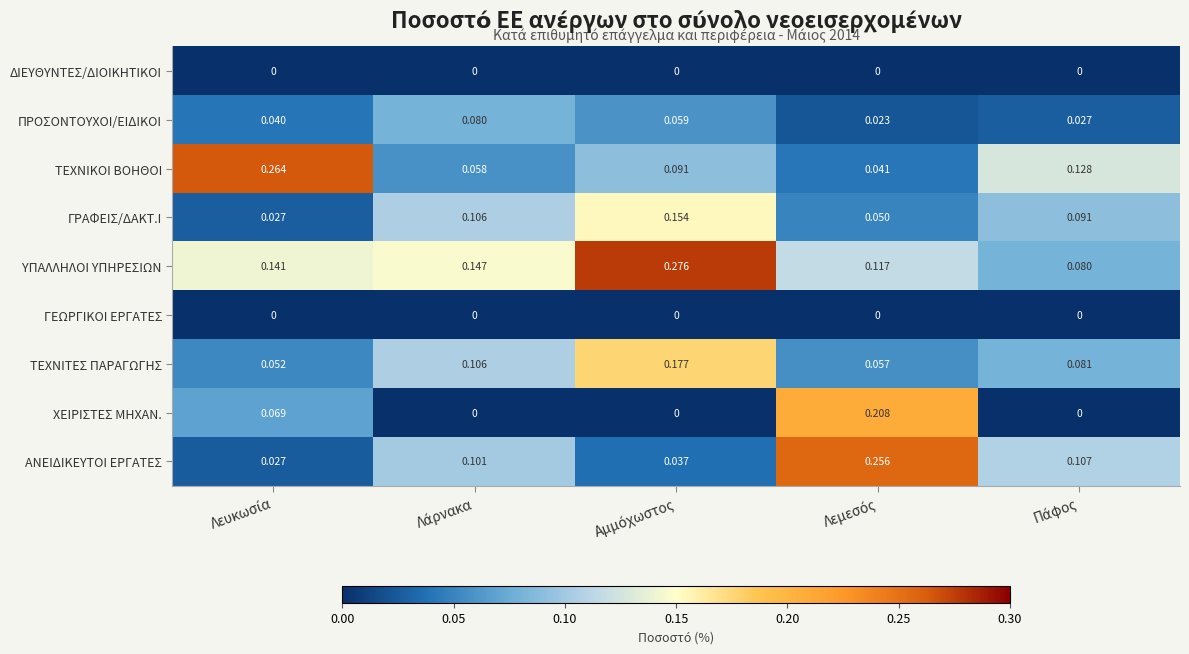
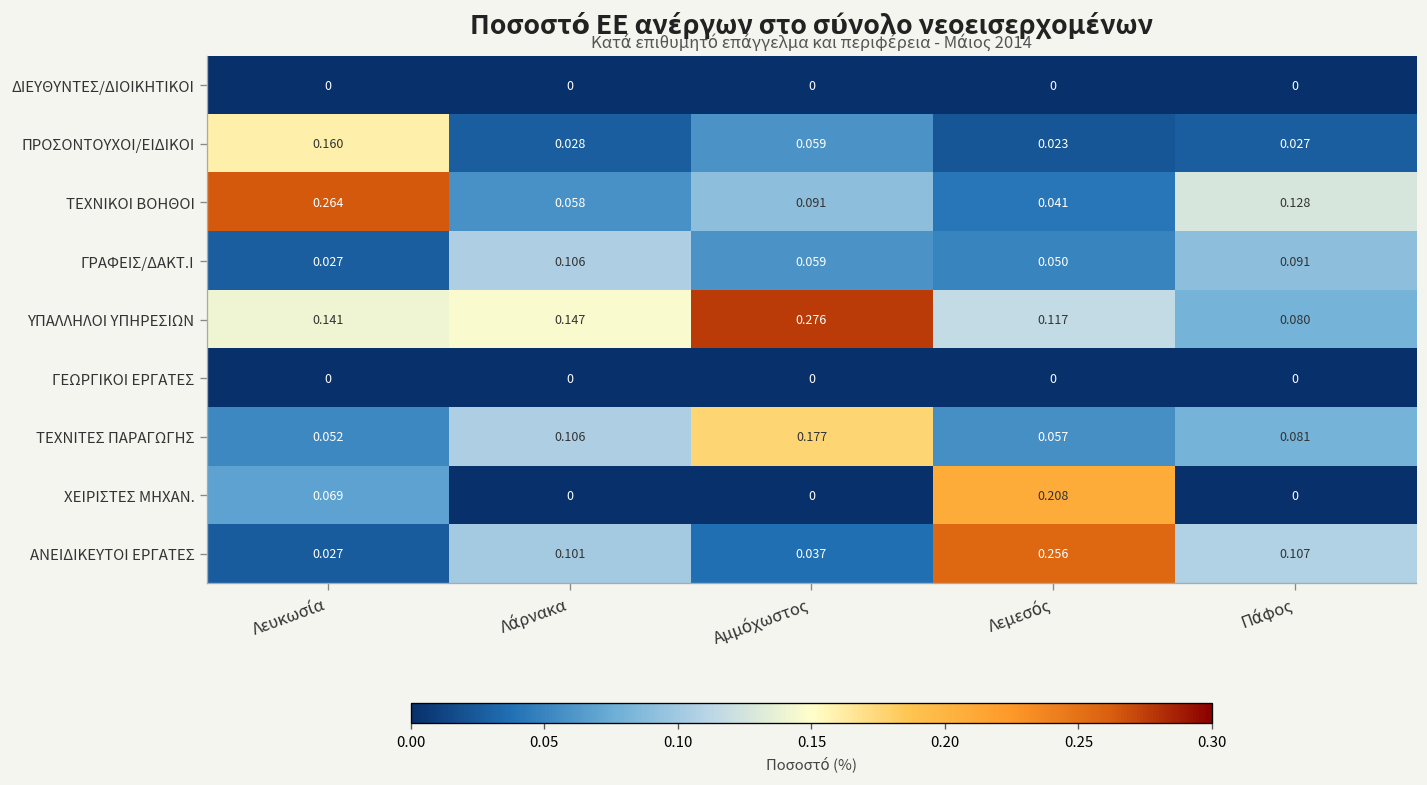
  {
    "ΔΙΕΥΘΥΝΤΕΣ/ΔΙΟΙΚΗΤΙΚΟΙ": {
      "Λευκωσία": 0,
      "Λάρνακα": 0,
      "Αμμόχωστος": 0,
      "Λεμεσός": 0,
      "Πάφος": 0
    },
    "ΠΡΟΣΟΝΤΟΥΧΟΙ/ΕΙΔΙΚΟΙ": {
-     "Λευκωσία": 0.040,
-     "Λάρνακα": 0.080,
+     "Λευκωσία": 0.160,
+     "Λάρνακα": 0.028,
      "Αμμόχωστος": 0.059,
      "Λεμεσός": 0.023,
      "Πάφος": 0.027
    },
    "ΤΕΧΝΙΚΟΙ ΒΟΗΘΟΙ": {
      "Λευκωσία": 0.264,
      "Λάρνακα": 0.058,
      "Αμμόχωστος": 0.091,
      "Λεμεσός": 0.041,
      "Πάφος": 0.128
    },
    "ΓΡΑΦΕΙΣ/ΔΑΚΤ.Ι": {
      "Λευκωσία": 0.027,
      "Λάρνακα": 0.106,
-     "Αμμόχωστος": 0.154,
+     "Αμμόχωστος": 0.059,
      "Λεμεσός": 0.050,
      "Πάφος": 0.091
    },
    "ΥΠΑΛΛΗΛΟΙ ΥΠΗΡΕΣΙΩΝ": {
      "Λευκωσία": 0.141,
      "Λάρνακα": 0.147,
      "Αμμόχωστος": 0.276,
      "Λεμεσός": 0.117,
      "Πάφος": 0.080
    },
    "ΓΕΩΡΓΙΚΟΙ ΕΡΓΑΤΕΣ": {
      "Λευκωσία": 0,
      "Λάρνακα": 0,
      "Αμμόχωστος": 0,
      "Λεμεσός": 0,
      "Πάφος": 0
    },
    "ΤΕΧΝΙΤΕΣ ΠΑΡΑΓΩΓΗΣ": {
      "Λευκωσία": 0.052,
      "Λάρνακα": 0.106,
      "Αμμόχωστος": 0.177,
      "Λεμεσός": 0.057,
      "Πάφος": 0.081
    },
    "ΧΕΙΡΙΣΤΕΣ ΜΗΧΑΝ.": {
      "Λευκωσία": 0.069,
      "Λάρνακα": 0,
      "Αμμόχωστος": 0,
      "Λεμεσός": 0.208,
      "Πάφος": 0
    },
    "ΑΝΕΙΔΙΚΕΥΤΟΙ ΕΡΓΑΤΕΣ": {
      "Λευκωσία": 0.027,
      "Λάρνακα": 0.101,
      "Αμμόχωστος": 0.037,
      "Λεμεσός": 0.256,
      "Πάφος": 0.107
    }
  }
